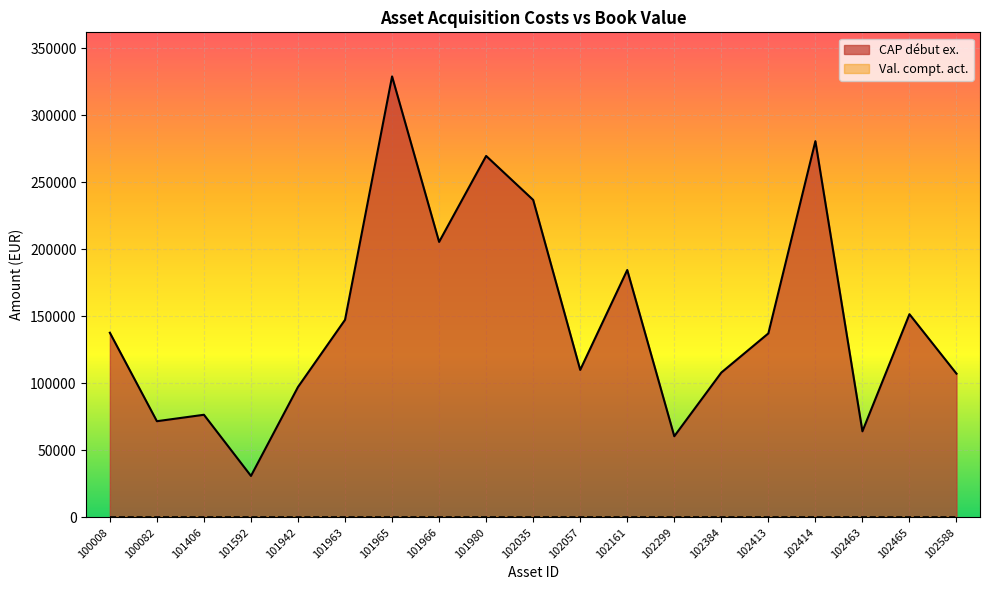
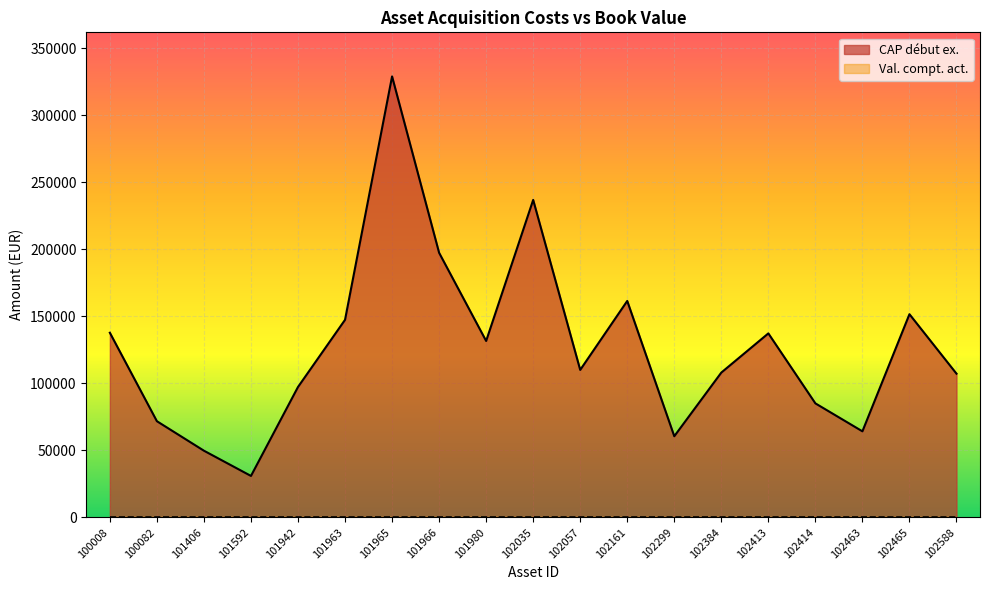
  {
    "CAP début ex.": {
      "100008": 138000,
      "100082": 72000,
-     "101406": 77000,
+     "101406": 50000,
      "101592": 31000,
      "101942": 97000,
      "101963": 147000,
      "101965": 329000,
-     "101966": 205000,
-     "101980": 270000,
+     "101966": 197000,
+     "101980": 132000,
      "102035": 237000,
      "102057": 110000,
-     "102161": 184000,
+     "102161": 161000,
      "102299": 60000,
      "102384": 108000,
      "102413": 137000,
-     "102414": 281000,
+     "102414": 85000,
      "102463": 64000,
      "102465": 152000,
      "102588": 107000
    },
    "Val. compt. act.": {
      "100008": 0,
      "100082": 0,
      "101406": 0,
      "101592": 0,
      "101942": 0,
      "101963": 0,
      "101965": 0,
      "101966": 0,
      "101980": 0,
      "102035": 0,
      "102057": 0,
      "102161": 0,
      "102299": 0,
      "102384": 0,
      "102413": 0,
      "102414": 0,
      "102463": 0,
      "102465": 0,
      "102588": 0
    }
  }
